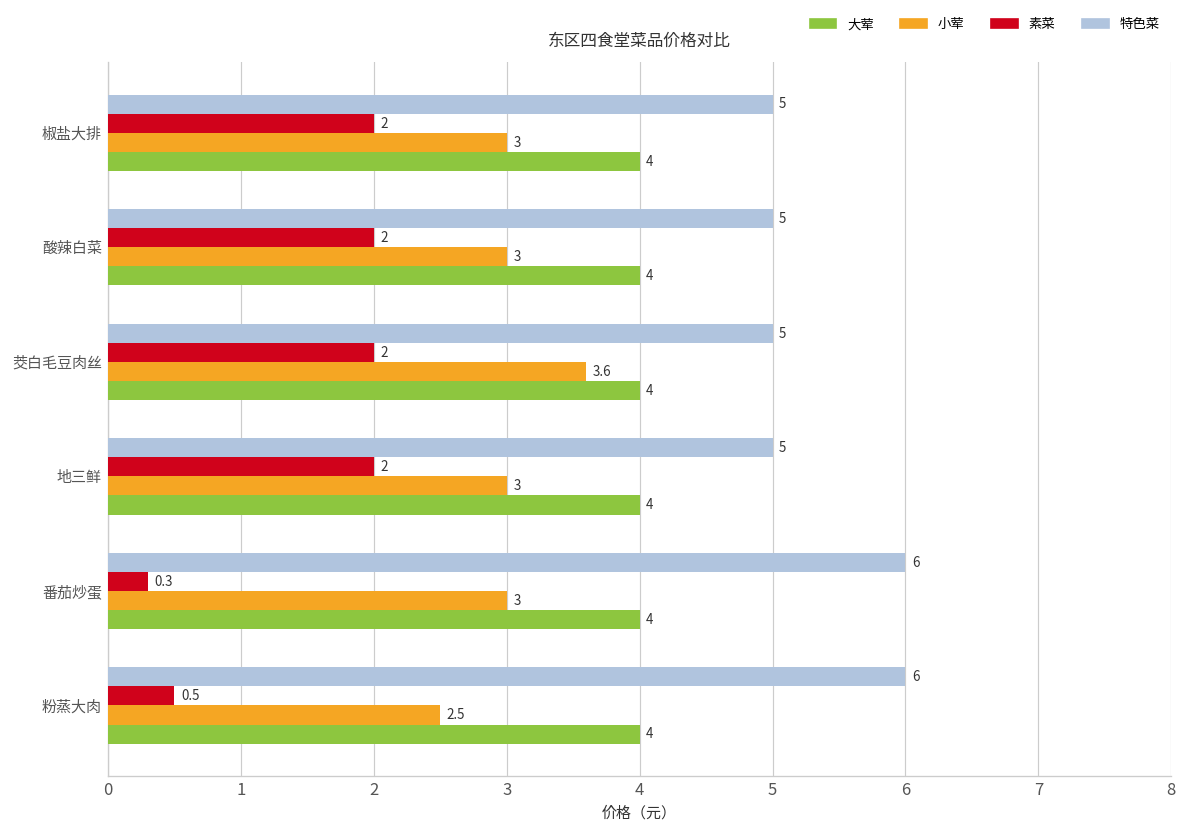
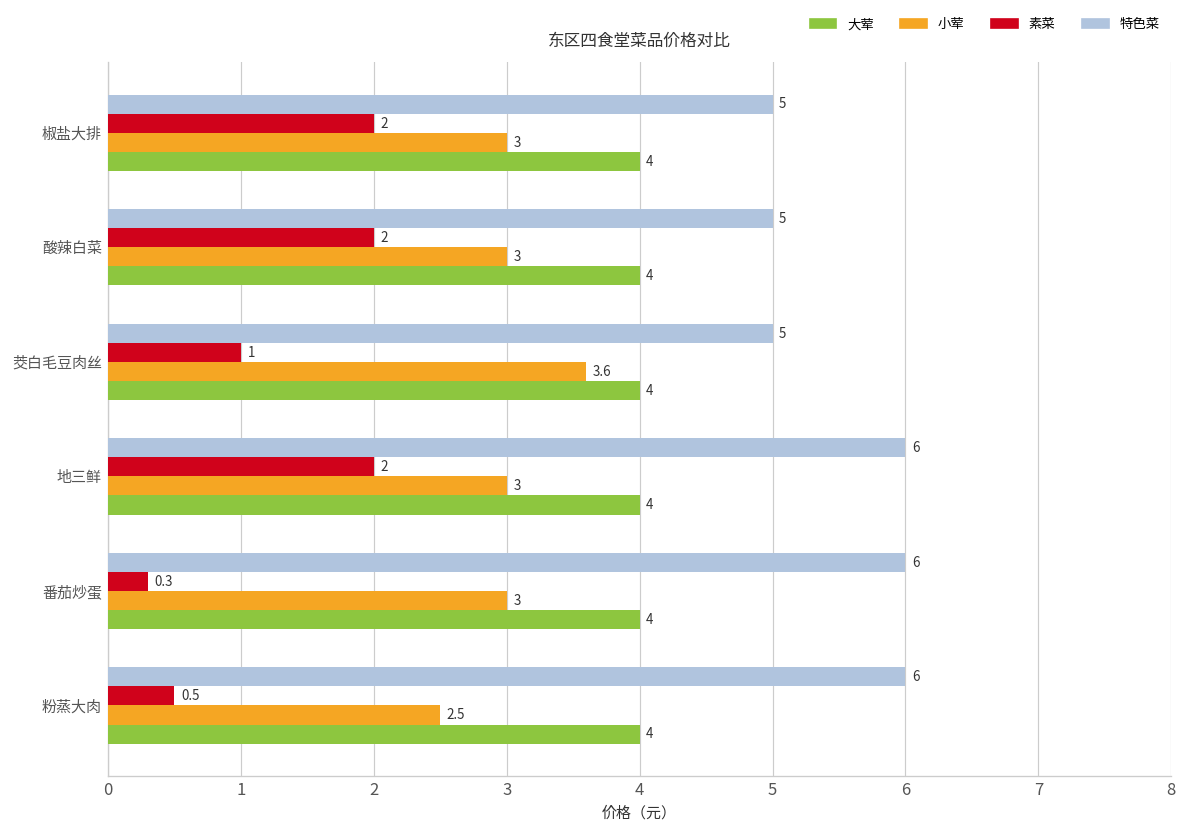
  {
    "大荤": {
      "椒盐大排": 4,
      "酸辣白菜": 4,
      "茭白毛豆肉丝": 4,
      "地三鲜": 4,
      "番茄炒蛋": 4,
      "粉蒸大肉": 4
    },
    "小荤": {
      "椒盐大排": 3,
      "酸辣白菜": 3,
      "茭白毛豆肉丝": 3.6,
      "地三鲜": 3,
      "番茄炒蛋": 3,
      "粉蒸大肉": 2.5
    },
    "素菜": {
      "椒盐大排": 2,
      "酸辣白菜": 2,
-     "茭白毛豆肉丝": 2,
+     "茭白毛豆肉丝": 1,
      "地三鲜": 2,
      "番茄炒蛋": 0.3,
      "粉蒸大肉": 0.5
    },
    "特色菜": {
      "椒盐大排": 5,
      "酸辣白菜": 5,
      "茭白毛豆肉丝": 5,
-     "地三鲜": 5,
+     "地三鲜": 6,
      "番茄炒蛋": 6,
      "粉蒸大肉": 6
    }
  }
